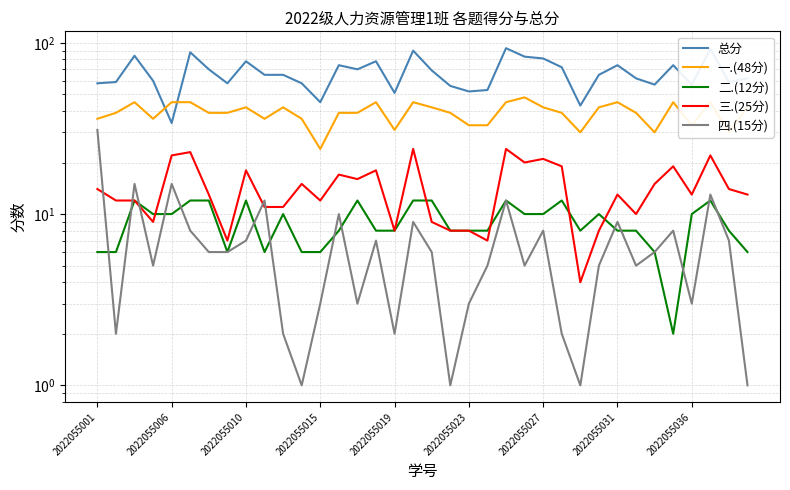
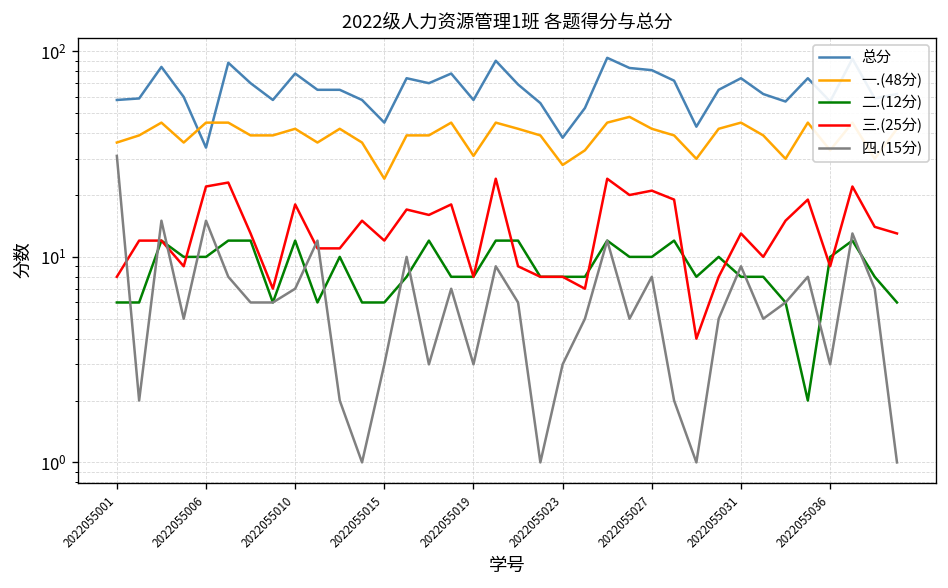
  {
    "总分": {
      "2022055001": 58,
      "2022055006": 34,
      "2022055010": 80,
      "2022055015": 45,
-     "2022055019": 51,
-     "2022055023": 52,
+     "2022055019": 58,
+     "2022055023": 38,
      "2022055027": 80,
      "2022055031": 74
    },
    "一.(48分)": {
      "2022055001": 36,
      "2022055006": 45,
      "2022055010": 42,
      "2022055015": 24,
      "2022055019": 31,
-     "2022055023": 33,
+     "2022055023": 28,
      "2022055027": 42,
      "2022055031": 45
    },
    "二.(12分)": {
      "2022055001": 6,
      "2022055006": 10,
      "2022055010": 12,
      "2022055015": 6,
      "2022055027": 10,
      "2022055031": 8,
      "2022055036": 10
    },
    "三.(25分)": {
-     "2022055001": 14,
+     "2022055001": 8,
      "2022055006": 22,
      "2022055010": 18,
      "2022055015": 12,
      "2022055027": 21,
      "2022055031": 13,
-     "2022055036": 13
+     "2022055036": 9
    },
    "四.(15分)": {
      "2022055001": 31,
      "2022055006": 15,
      "2022055010": 7,
      "2022055015": 3,
-     "2022055019": 2,
+     "2022055019": 3,
      "2022055023": 3,
      "2022055027": 8,
      "2022055031": 9,
      "2022055036": 3
    }
  }
